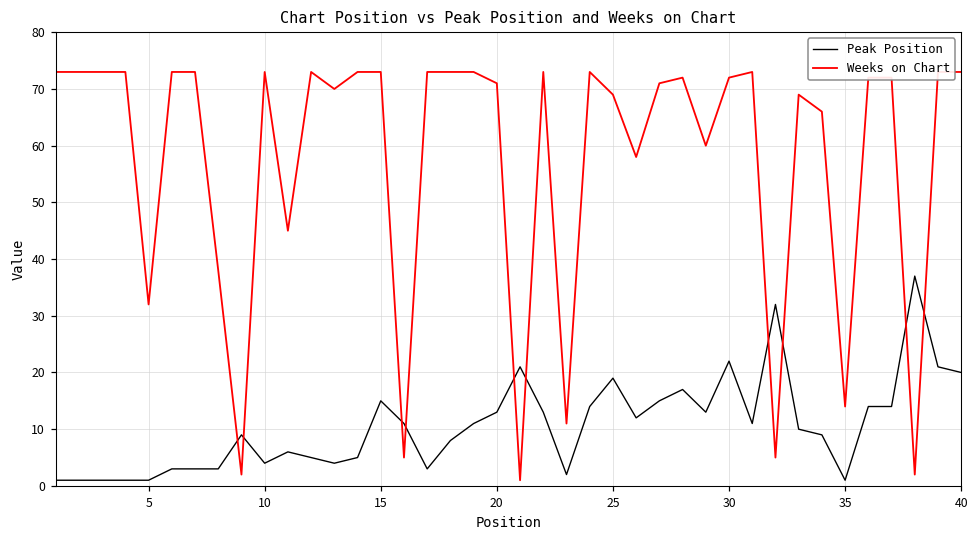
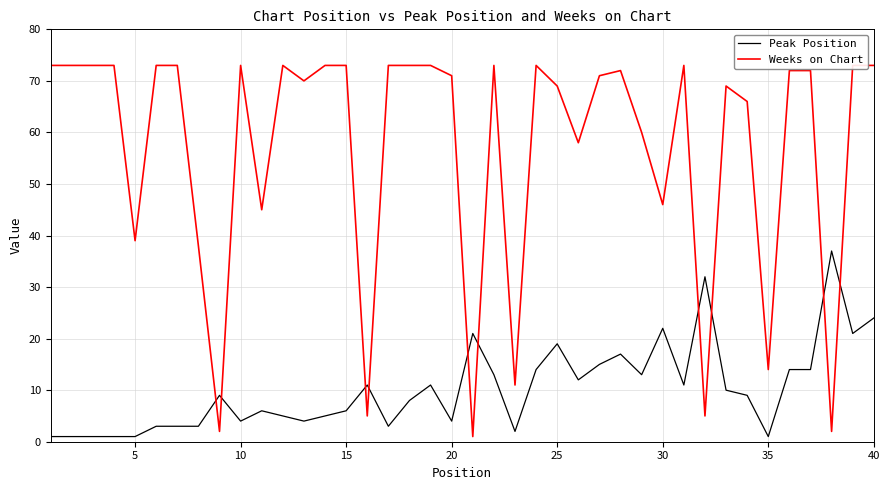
  {
    "Peak Position": {
      "5": 1,
      "10": 4,
-     "15": 15,
-     "20": 13,
+     "15": 6,
+     "20": 4,
      "25": 19,
      "30": 22,
      "35": 1,
-     "40": 20
+     "40": 24
    },
    "Weeks on Chart": {
-     "5": 32,
+     "5": 39,
      "10": 73,
      "15": 73,
      "20": 71,
      "25": 69,
-     "30": 72,
+     "30": 46,
      "35": 14,
      "40": 73
    }
  }
